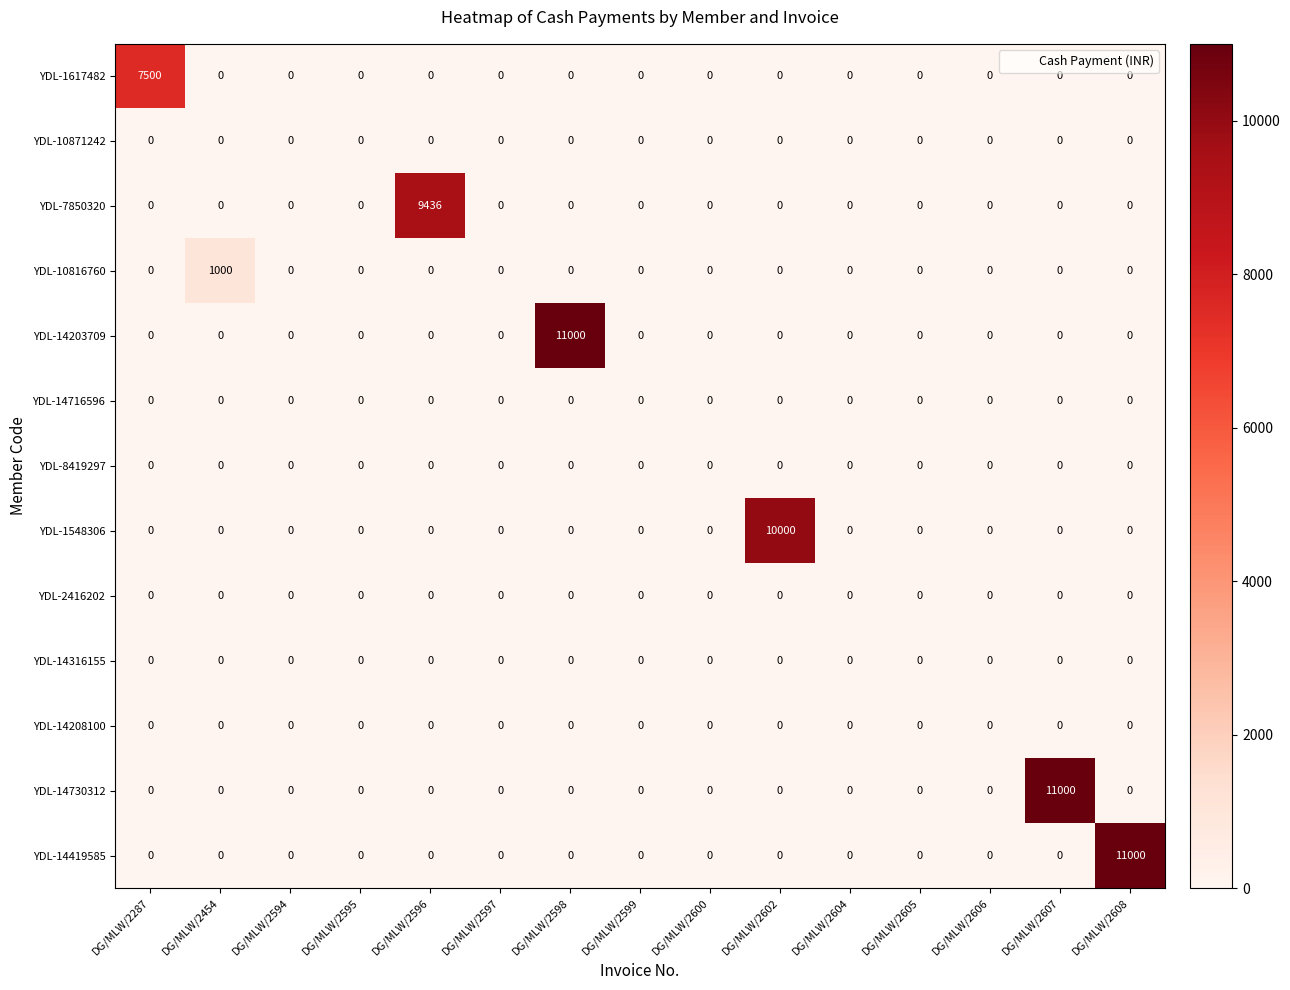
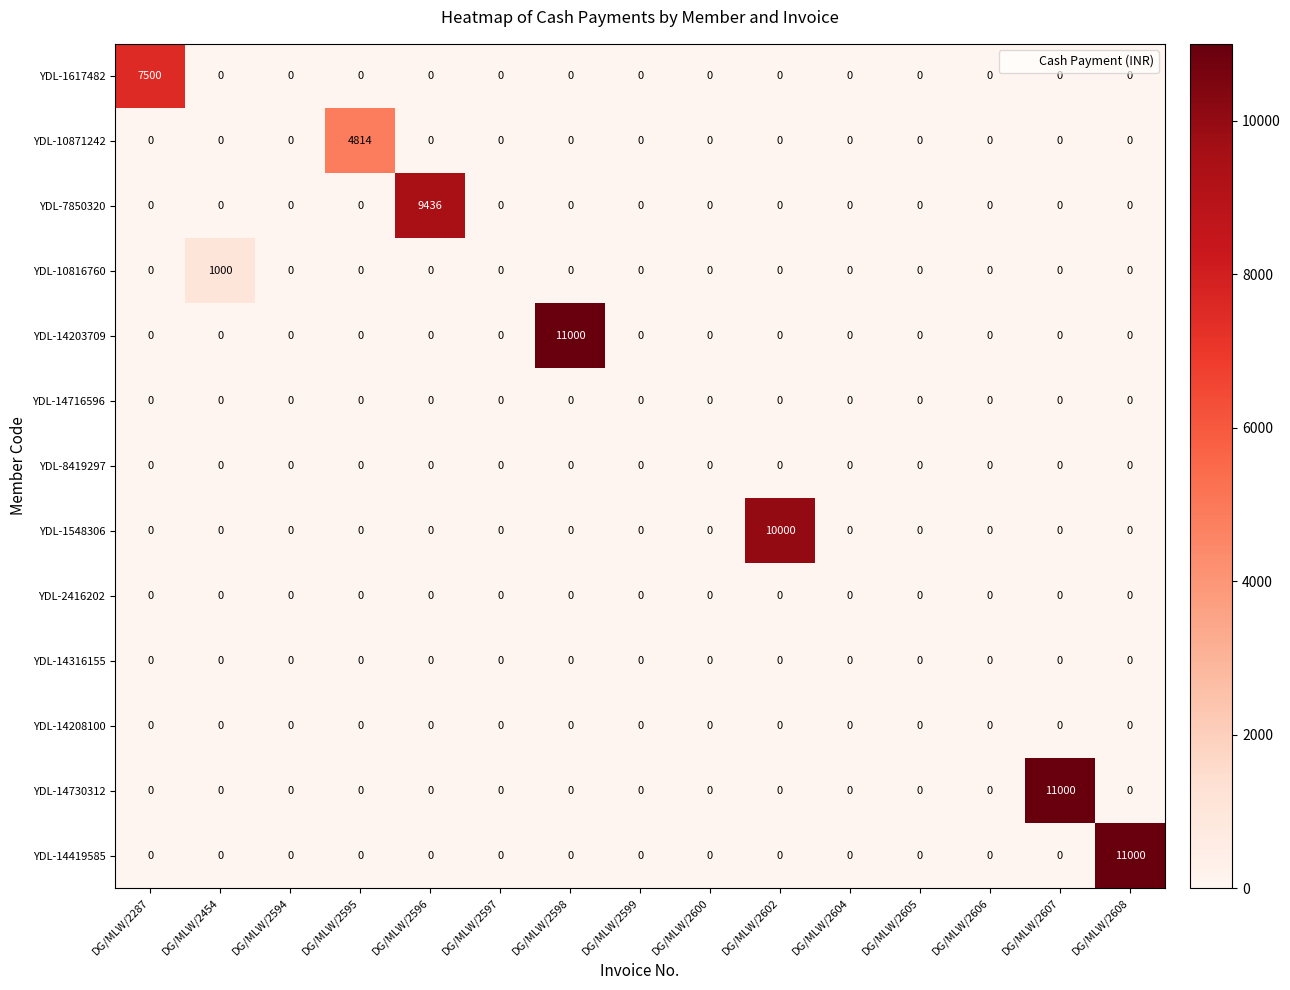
  {
    "YDL-1617482": {
      "DG/MLW/2287": 7500,
      "DG/MLW/2454": 0,
      "DG/MLW/2594": 0,
      "DG/MLW/2595": 0,
      "DG/MLW/2596": 0,
      "DG/MLW/2597": 0,
      "DG/MLW/2598": 0,
      "DG/MLW/2599": 0,
      "DG/MLW/2600": 0,
      "DG/MLW/2602": 0,
      "DG/MLW/2604": 0,
      "DG/MLW/2605": 0,
      "DG/MLW/2606": 0
    },
    "YDL-10871242": {
      "DG/MLW/2287": 0,
      "DG/MLW/2454": 0,
      "DG/MLW/2594": 0,
-     "DG/MLW/2595": 0,
+     "DG/MLW/2595": 4814,
      "DG/MLW/2596": 0,
      "DG/MLW/2597": 0,
      "DG/MLW/2598": 0,
      "DG/MLW/2599": 0,
      "DG/MLW/2600": 0,
      "DG/MLW/2602": 0,
      "DG/MLW/2604": 0,
      "DG/MLW/2605": 0,
      "DG/MLW/2606": 0,
      "DG/MLW/2607": 0,
      "DG/MLW/2608": 0
    },
    "YDL-7850320": {
      "DG/MLW/2287": 0,
      "DG/MLW/2454": 0,
      "DG/MLW/2594": 0,
      "DG/MLW/2595": 0,
      "DG/MLW/2596": 9436,
      "DG/MLW/2597": 0,
      "DG/MLW/2598": 0,
      "DG/MLW/2599": 0,
      "DG/MLW/2600": 0,
      "DG/MLW/2602": 0,
      "DG/MLW/2604": 0,
      "DG/MLW/2605": 0,
      "DG/MLW/2606": 0,
      "DG/MLW/2607": 0,
      "DG/MLW/2608": 0
    },
    "YDL-10816760": {
      "DG/MLW/2287": 0,
      "DG/MLW/2454": 1000,
      "DG/MLW/2594": 0,
      "DG/MLW/2595": 0,
      "DG/MLW/2596": 0,
      "DG/MLW/2597": 0,
      "DG/MLW/2598": 0,
      "DG/MLW/2599": 0,
      "DG/MLW/2600": 0,
      "DG/MLW/2602": 0,
      "DG/MLW/2604": 0,
      "DG/MLW/2605": 0,
      "DG/MLW/2606": 0,
      "DG/MLW/2607": 0,
      "DG/MLW/2608": 0
    },
    "YDL-14203709": {
      "DG/MLW/2287": 0,
      "DG/MLW/2454": 0,
      "DG/MLW/2594": 0,
      "DG/MLW/2595": 0,
      "DG/MLW/2596": 0,
      "DG/MLW/2597": 0,
      "DG/MLW/2598": 11000,
      "DG/MLW/2599": 0,
      "DG/MLW/2600": 0,
      "DG/MLW/2602": 0,
      "DG/MLW/2604": 0,
      "DG/MLW/2605": 0,
      "DG/MLW/2606": 0,
      "DG/MLW/2607": 0,
      "DG/MLW/2608": 0
    },
    "YDL-14716596": {
      "DG/MLW/2287": 0,
      "DG/MLW/2454": 0,
      "DG/MLW/2594": 0,
      "DG/MLW/2595": 0,
      "DG/MLW/2596": 0,
      "DG/MLW/2597": 0,
      "DG/MLW/2598": 0,
      "DG/MLW/2599": 0,
      "DG/MLW/2600": 0,
      "DG/MLW/2602": 0,
      "DG/MLW/2604": 0,
      "DG/MLW/2605": 0,
      "DG/MLW/2606": 0,
      "DG/MLW/2607": 0,
      "DG/MLW/2608": 0
    },
    "YDL-8419297": {
      "DG/MLW/2287": 0,
      "DG/MLW/2454": 0,
      "DG/MLW/2594": 0,
      "DG/MLW/2595": 0,
      "DG/MLW/2596": 0,
      "DG/MLW/2597": 0,
      "DG/MLW/2598": 0,
      "DG/MLW/2599": 0,
      "DG/MLW/2600": 0,
      "DG/MLW/2602": 0,
      "DG/MLW/2604": 0,
      "DG/MLW/2605": 0,
      "DG/MLW/2606": 0,
      "DG/MLW/2607": 0,
      "DG/MLW/2608": 0
    },
    "YDL-1548306": {
      "DG/MLW/2287": 0,
      "DG/MLW/2454": 0,
      "DG/MLW/2594": 0,
      "DG/MLW/2595": 0,
      "DG/MLW/2596": 0,
      "DG/MLW/2597": 0,
      "DG/MLW/2598": 0,
      "DG/MLW/2599": 0,
      "DG/MLW/2600": 0,
      "DG/MLW/2602": 10000,
      "DG/MLW/2604": 0,
      "DG/MLW/2605": 0,
      "DG/MLW/2606": 0,
      "DG/MLW/2607": 0,
      "DG/MLW/2608": 0
    },
    "YDL-2416202": {
      "DG/MLW/2287": 0,
      "DG/MLW/2454": 0,
      "DG/MLW/2594": 0,
      "DG/MLW/2595": 0,
      "DG/MLW/2596": 0,
      "DG/MLW/2597": 0,
      "DG/MLW/2598": 0,
      "DG/MLW/2599": 0,
      "DG/MLW/2600": 0,
      "DG/MLW/2602": 0,
      "DG/MLW/2604": 0,
      "DG/MLW/2605": 0,
      "DG/MLW/2606": 0,
      "DG/MLW/2607": 0,
      "DG/MLW/2608": 0
    },
    "YDL-14316155": {
      "DG/MLW/2287": 0,
      "DG/MLW/2454": 0,
      "DG/MLW/2594": 0,
      "DG/MLW/2595": 0,
      "DG/MLW/2596": 0,
      "DG/MLW/2597": 0,
      "DG/MLW/2598": 0,
      "DG/MLW/2599": 0,
      "DG/MLW/2600": 0,
      "DG/MLW/2602": 0,
      "DG/MLW/2604": 0,
      "DG/MLW/2605": 0,
      "DG/MLW/2606": 0,
      "DG/MLW/2607": 0,
      "DG/MLW/2608": 0
    },
    "YDL-14208100": {
      "DG/MLW/2287": 0,
      "DG/MLW/2454": 0,
      "DG/MLW/2594": 0,
      "DG/MLW/2595": 0,
      "DG/MLW/2596": 0,
      "DG/MLW/2597": 0,
      "DG/MLW/2598": 0,
      "DG/MLW/2599": 0,
      "DG/MLW/2600": 0,
      "DG/MLW/2602": 0,
      "DG/MLW/2604": 0,
      "DG/MLW/2605": 0,
      "DG/MLW/2606": 0,
      "DG/MLW/2607": 0,
      "DG/MLW/2608": 0
    },
    "YDL-14730312": {
      "DG/MLW/2287": 0,
      "DG/MLW/2454": 0,
      "DG/MLW/2594": 0,
      "DG/MLW/2595": 0,
      "DG/MLW/2596": 0,
      "DG/MLW/2597": 0,
      "DG/MLW/2598": 0,
      "DG/MLW/2599": 0,
      "DG/MLW/2600": 0,
      "DG/MLW/2602": 0,
      "DG/MLW/2604": 0,
      "DG/MLW/2605": 0,
      "DG/MLW/2606": 0,
      "DG/MLW/2607": 11000,
      "DG/MLW/2608": 0
    },
    "YDL-14419585": {
      "DG/MLW/2287": 0,
      "DG/MLW/2454": 0,
      "DG/MLW/2594": 0,
      "DG/MLW/2595": 0,
      "DG/MLW/2596": 0,
      "DG/MLW/2597": 0,
      "DG/MLW/2598": 0,
      "DG/MLW/2599": 0,
      "DG/MLW/2600": 0,
      "DG/MLW/2602": 0,
      "DG/MLW/2604": 0,
      "DG/MLW/2605": 0,
      "DG/MLW/2606": 0,
      "DG/MLW/2607": 0,
      "DG/MLW/2608": 11000
    }
  }
